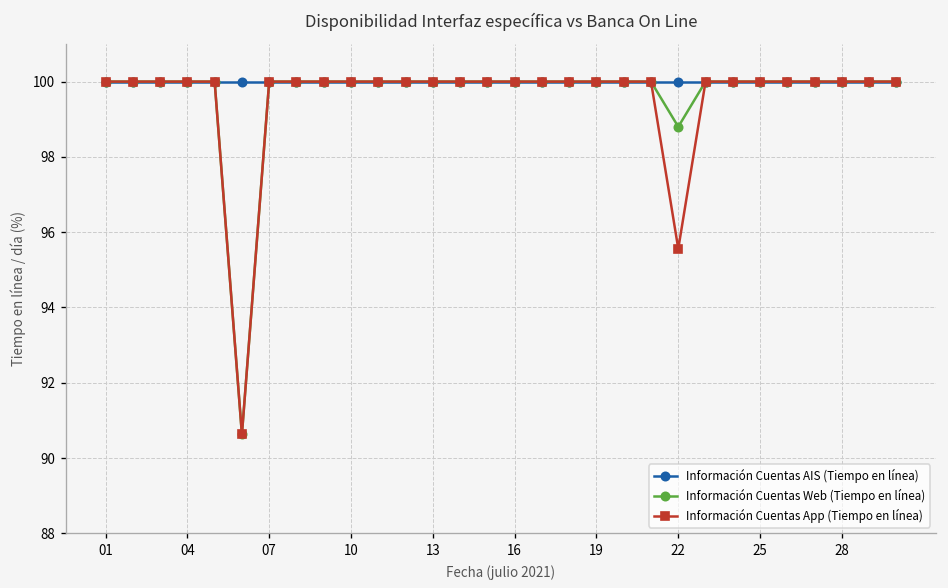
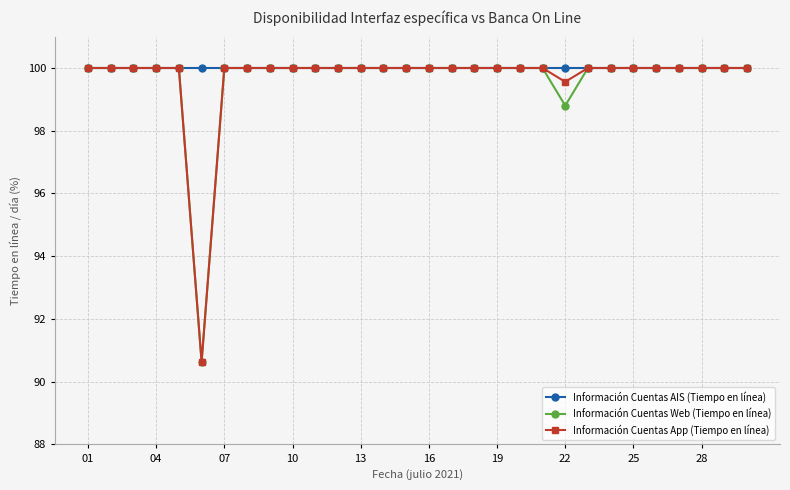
  {
    "Información Cuentas AIS (Tiempo en línea)": {
      "22": 100.0
    },
    "Información Cuentas Web (Tiempo en línea)": {
      "22": 98.8
    },
    "Información Cuentas App (Tiempo en línea)": {
-     "22": 95.6
+     "22": 99.6
    }
  }
